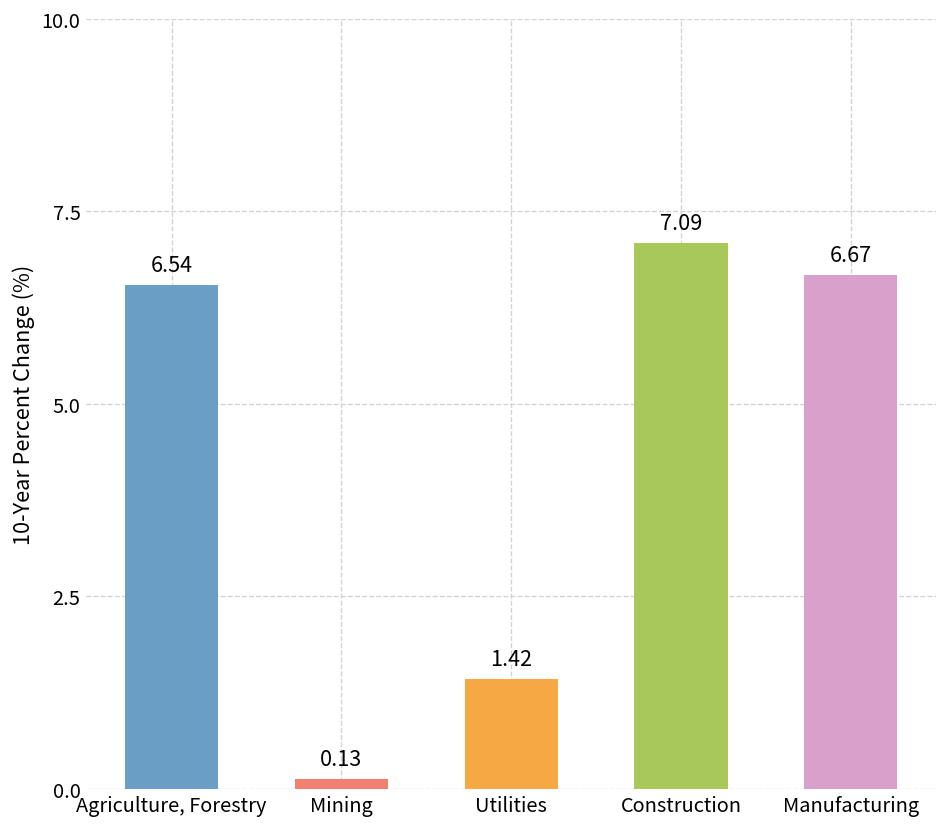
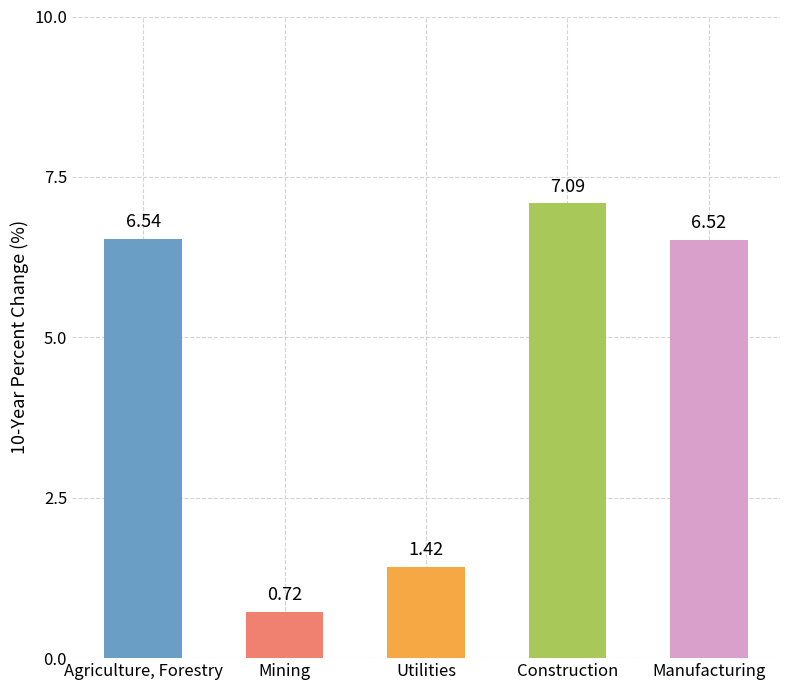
  {
    "Agriculture, Forestry": 6.54,
-   "Mining": 0.13,
+   "Mining": 0.72,
    "Utilities": 1.42,
    "Construction": 7.09,
-   "Manufacturing": 6.67
+   "Manufacturing": 6.52
  }
